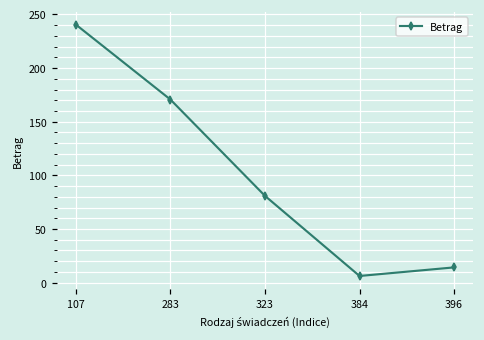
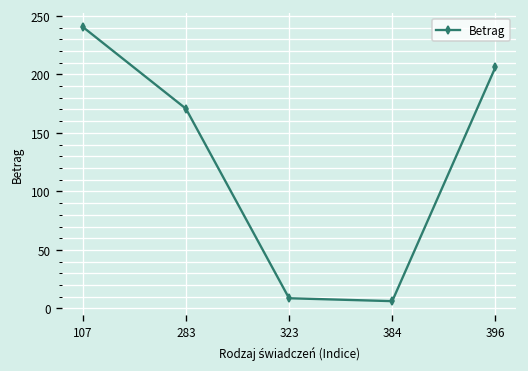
  {
    "107": 240,
    "283": 170,
-   "323": 80,
+   "323": 10,
    "384": 10,
-   "396": 10
+   "396": 210
  }
